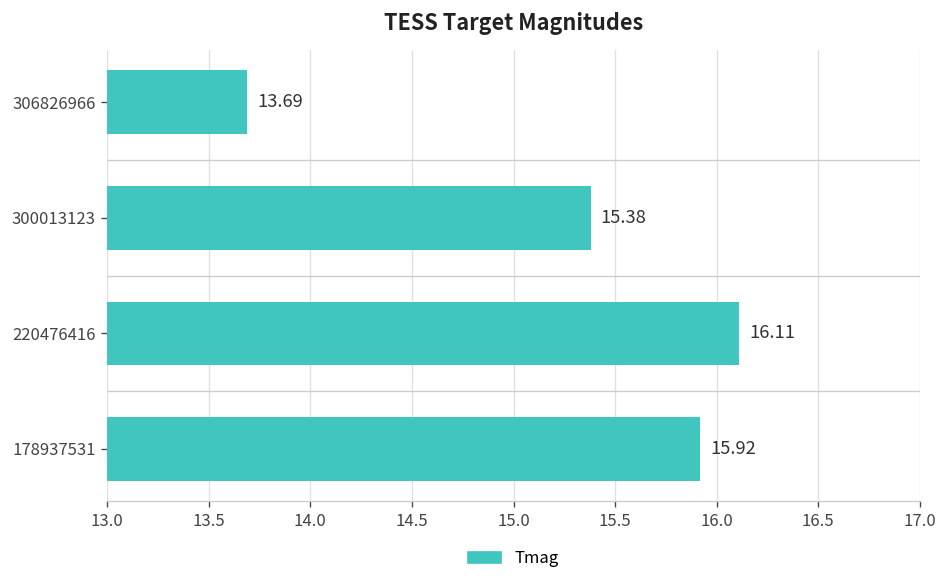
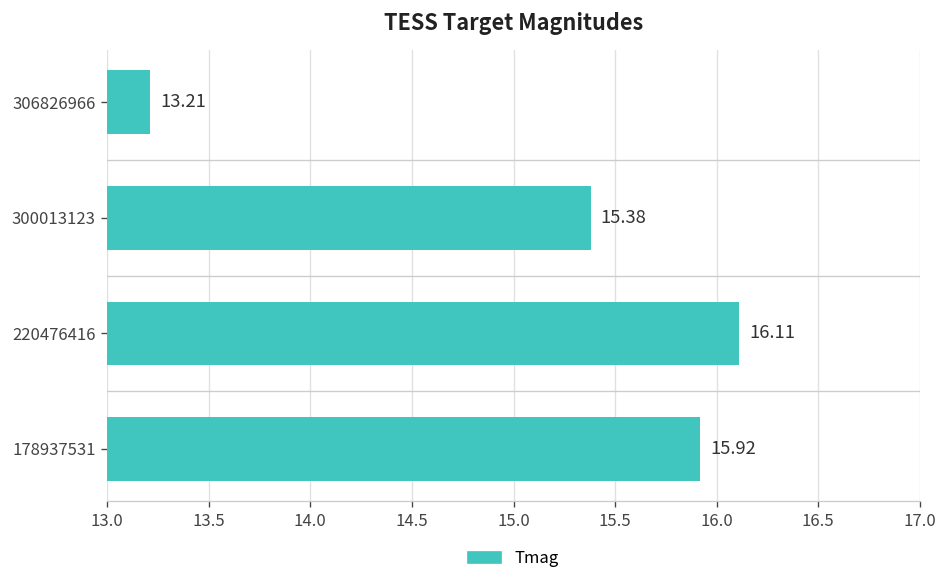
  {
-   "306826966": 13.69,
+   "306826966": 13.21,
    "300013123": 15.38,
    "220476416": 16.11,
    "178937531": 15.92
  }
